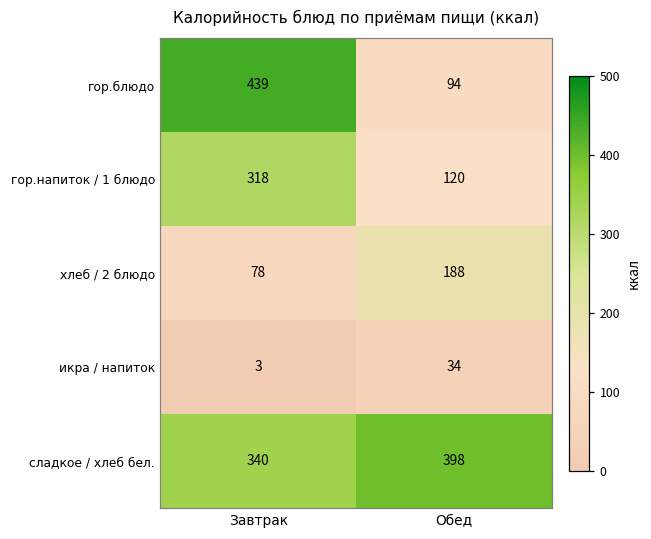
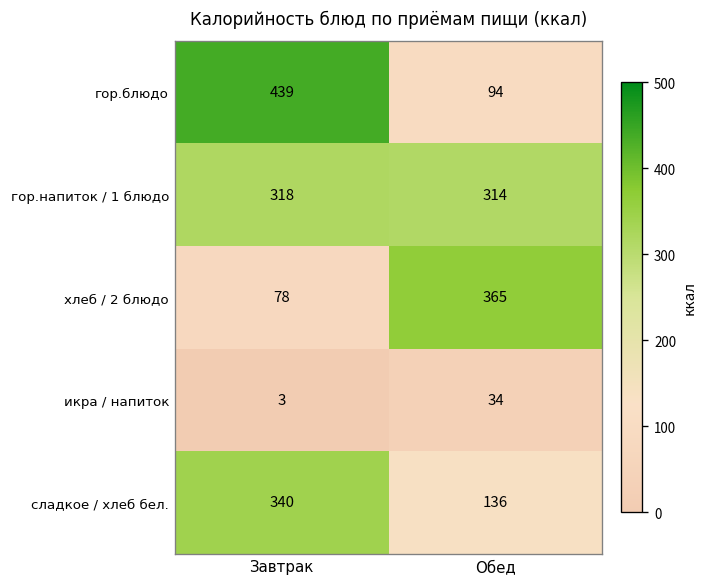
  {
    "гор.блюдо": {
      "Завтрак": 439,
      "Обед": 94
    },
    "гор.напиток / 1 блюдо": {
      "Завтрак": 318,
-     "Обед": 120
+     "Обед": 314
    },
    "хлеб / 2 блюдо": {
      "Завтрак": 78,
-     "Обед": 188
+     "Обед": 365
    },
    "икра / напиток": {
      "Завтрак": 3,
      "Обед": 34
    },
    "сладкое / хлеб бел.": {
      "Завтрак": 340,
-     "Обед": 398
+     "Обед": 136
    }
  }
